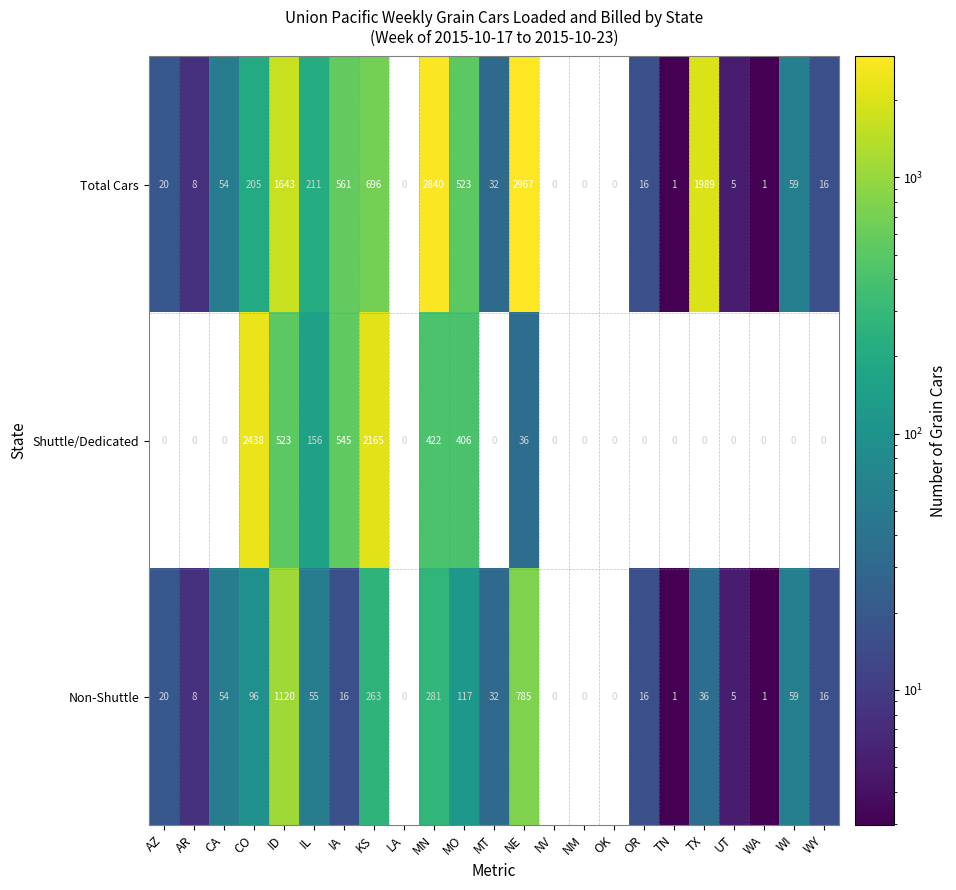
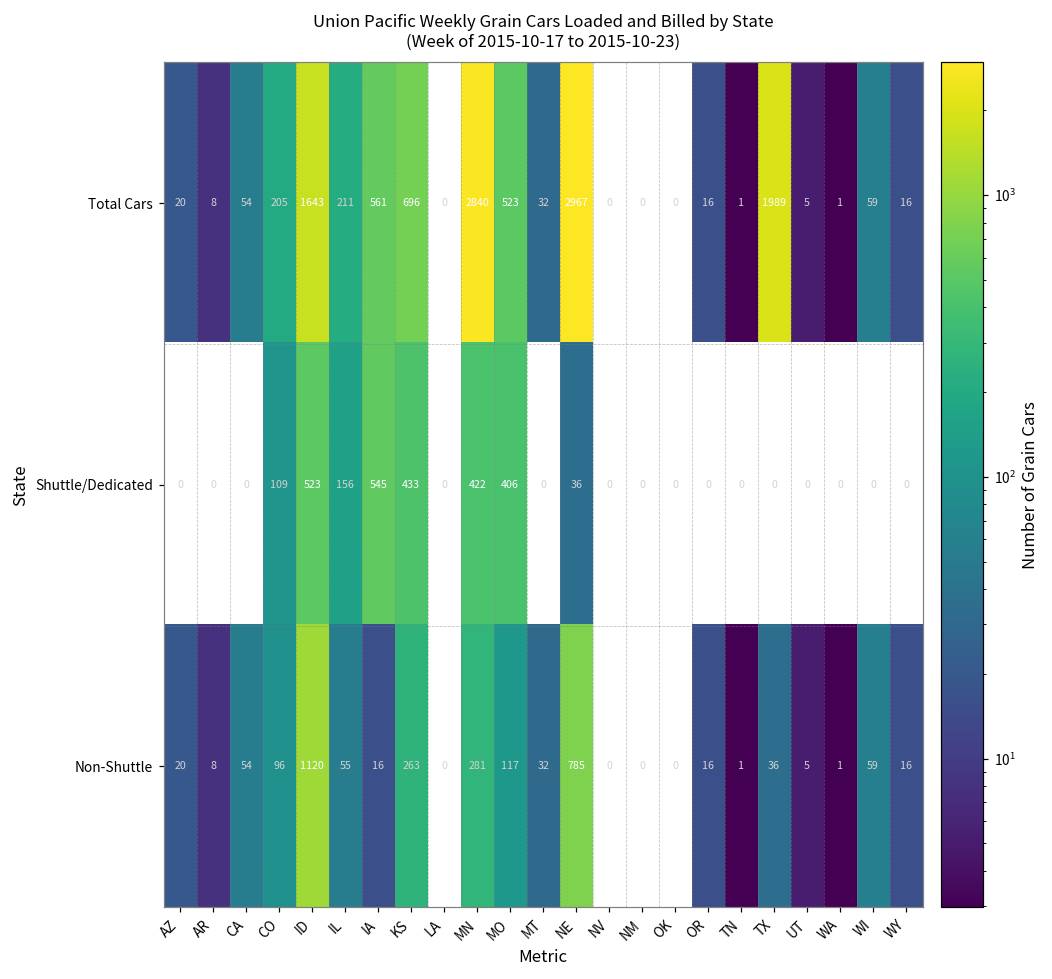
  {
    "Total Cars": {
      "AZ": 20,
      "AR": 8,
      "CA": 54,
      "CO": 205,
      "ID": 1643,
      "IL": 211,
      "IA": 561,
      "KS": 696,
      "MN": 2840,
      "MO": 523,
      "MT": 32,
      "NE": 2967,
      "OR": 16,
      "TN": 1,
      "TX": 1989,
      "UT": 5,
      "WA": 1,
      "WI": 59,
      "WY": 16
    },
    "Shuttle/Dedicated": {
-     "CO": 2438,
+     "CO": 109,
      "ID": 523,
      "IL": 156,
      "IA": 545,
-     "KS": 2165,
+     "KS": 433,
      "MN": 422,
      "MO": 406,
      "NE": 36
    },
    "Non-Shuttle": {
      "AZ": 20,
      "AR": 8,
      "CA": 54,
      "CO": 96,
      "ID": 1120,
      "IL": 55,
      "IA": 16,
      "KS": 263,
      "MN": 281,
      "MO": 117,
      "MT": 32,
      "NE": 785,
      "OR": 16,
      "TN": 1,
      "TX": 36,
      "UT": 5,
      "WA": 1,
      "WI": 59,
      "WY": 16
    }
  }
